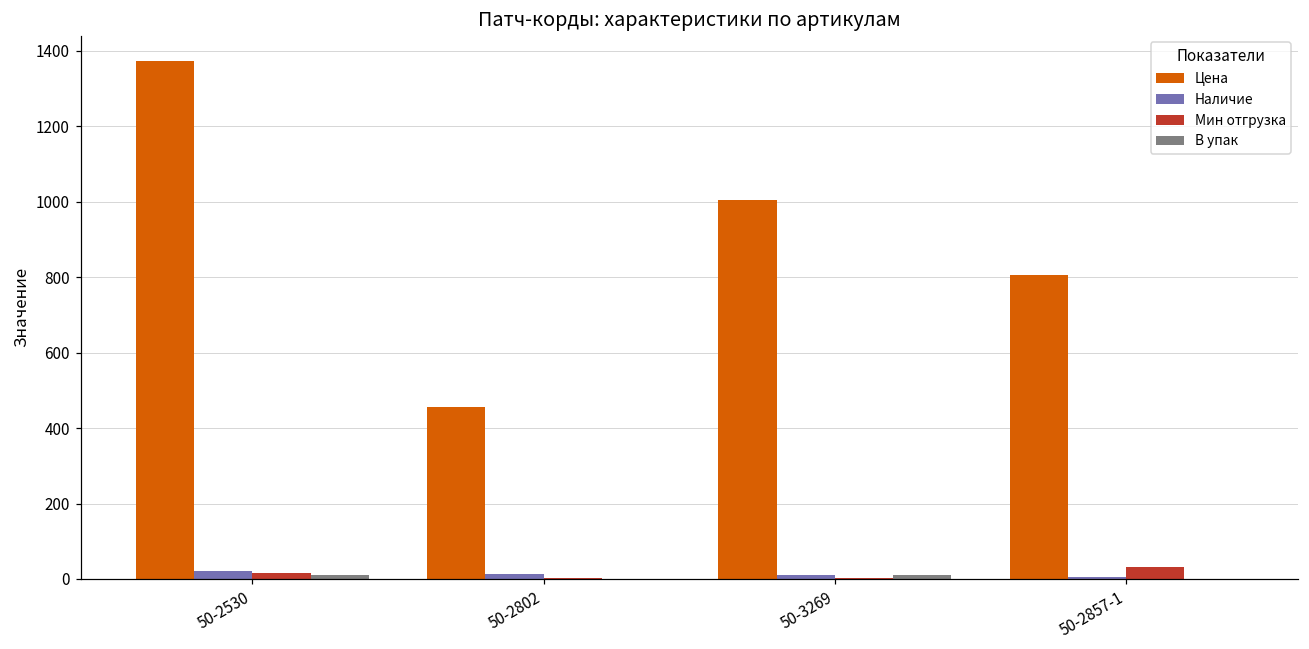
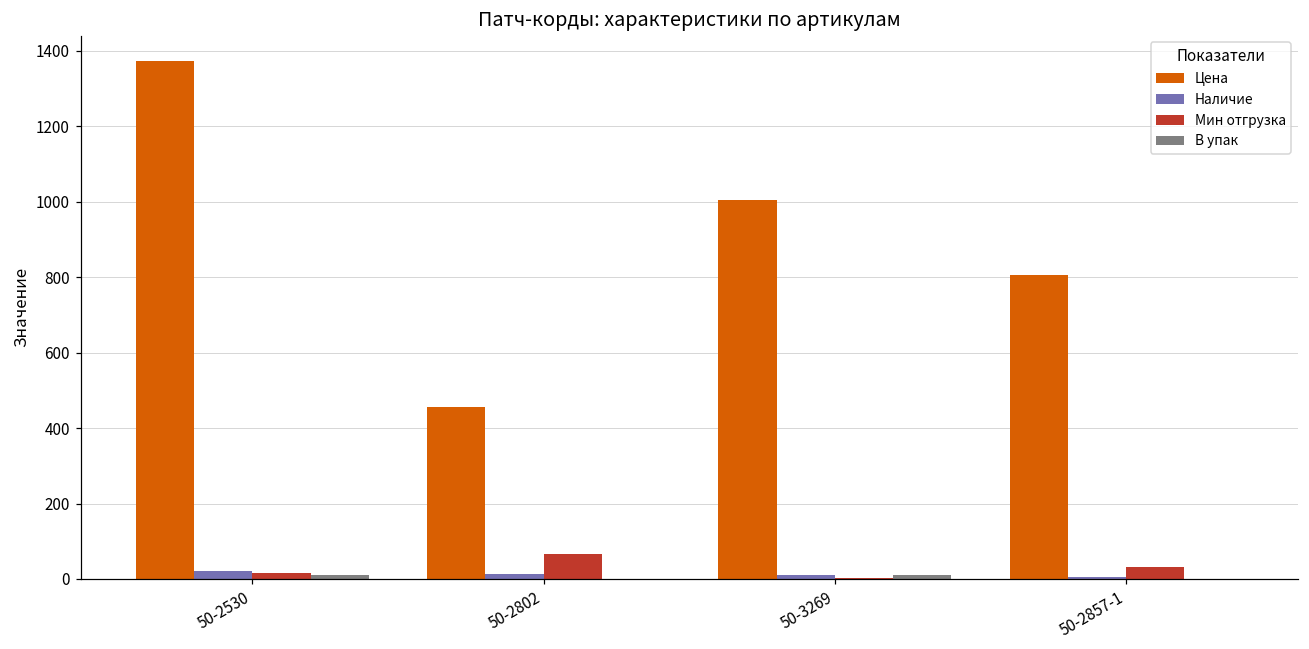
  {
    "Цена": {
      "50-2530": 1370,
      "50-2802": 460,
      "50-3269": 1000,
      "50-2857-1": 810
    },
    "Мин отгрузка": {
      "50-2530": 20,
-     "50-2802": 0,
+     "50-2802": 70,
      "50-2857-1": 30
    }
  }
